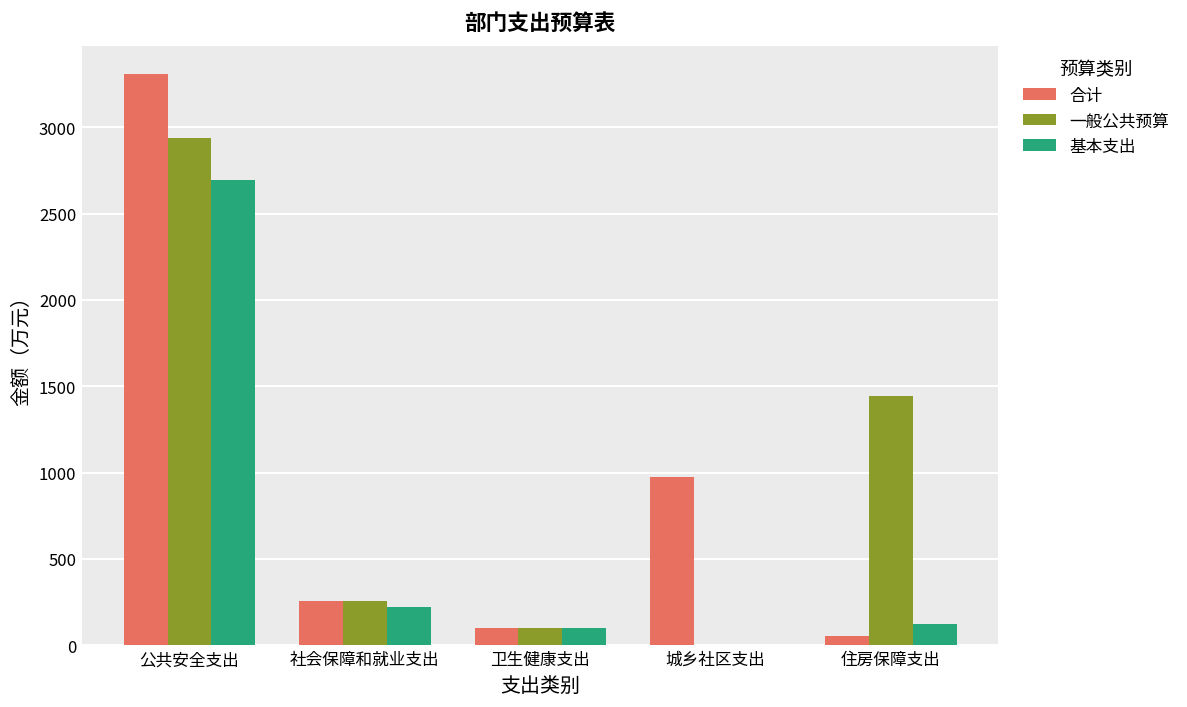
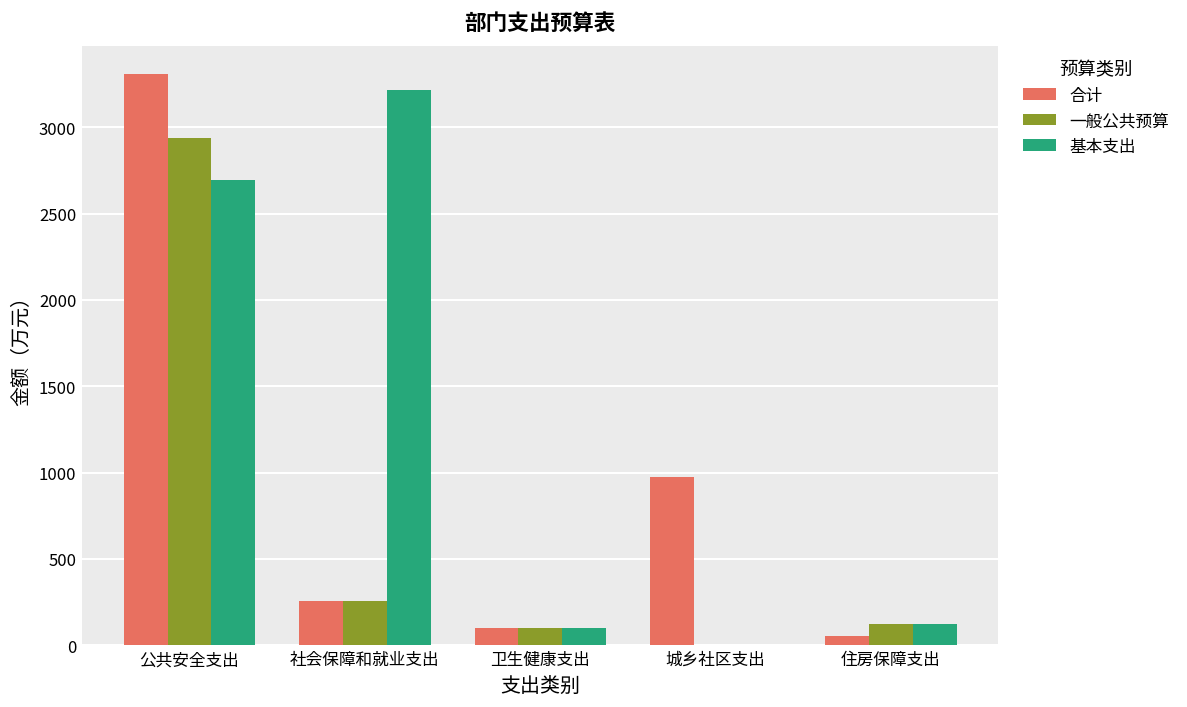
  {
    "合计": {
      "公共安全支出": 3310,
      "社会保障和就业支出": 250,
      "卫生健康支出": 100,
      "城乡社区支出": 970,
      "住房保障支出": 50
    },
    "一般公共预算": {
      "公共安全支出": 2940,
      "社会保障和就业支出": 250,
      "卫生健康支出": 100,
      "城乡社区支出": 0,
-     "住房保障支出": 1440
+     "住房保障支出": 120
    },
    "基本支出": {
      "公共安全支出": 2700,
-     "社会保障和就业支出": 220,
+     "社会保障和就业支出": 3220,
      "卫生健康支出": 100,
      "城乡社区支出": 0,
      "住房保障支出": 120
    }
  }
